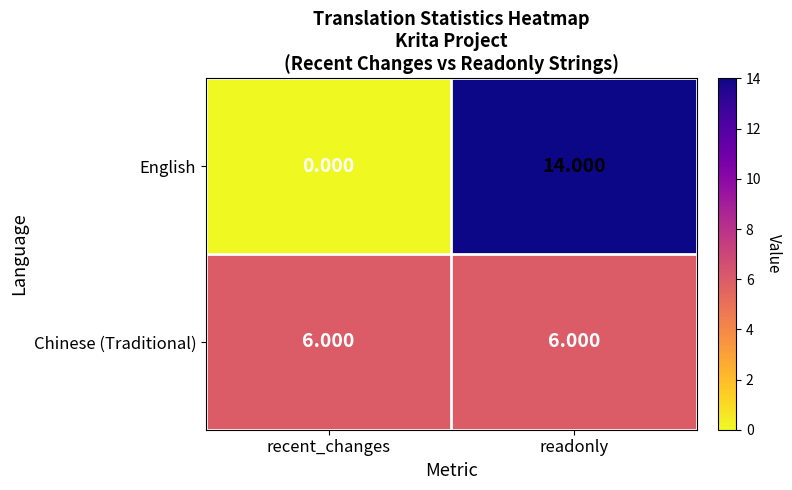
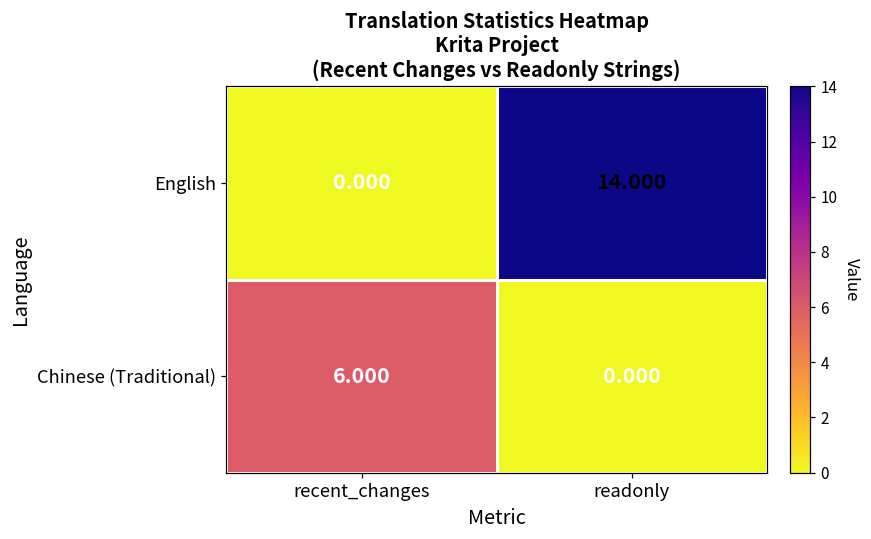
  {
    "English": {
      "recent_changes": 0.000,
      "readonly": 14.000
    },
    "Chinese (Traditional)": {
      "recent_changes": 6.000,
-     "readonly": 6.000
+     "readonly": 0.000
    }
  }
